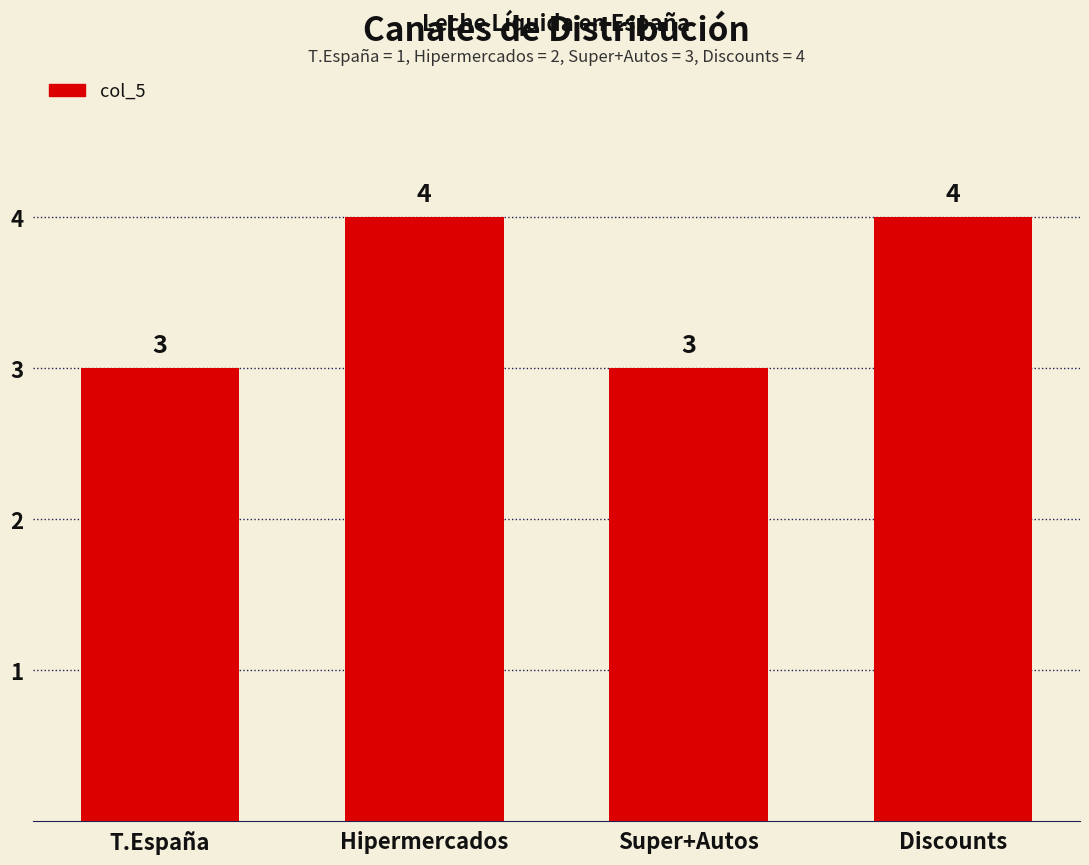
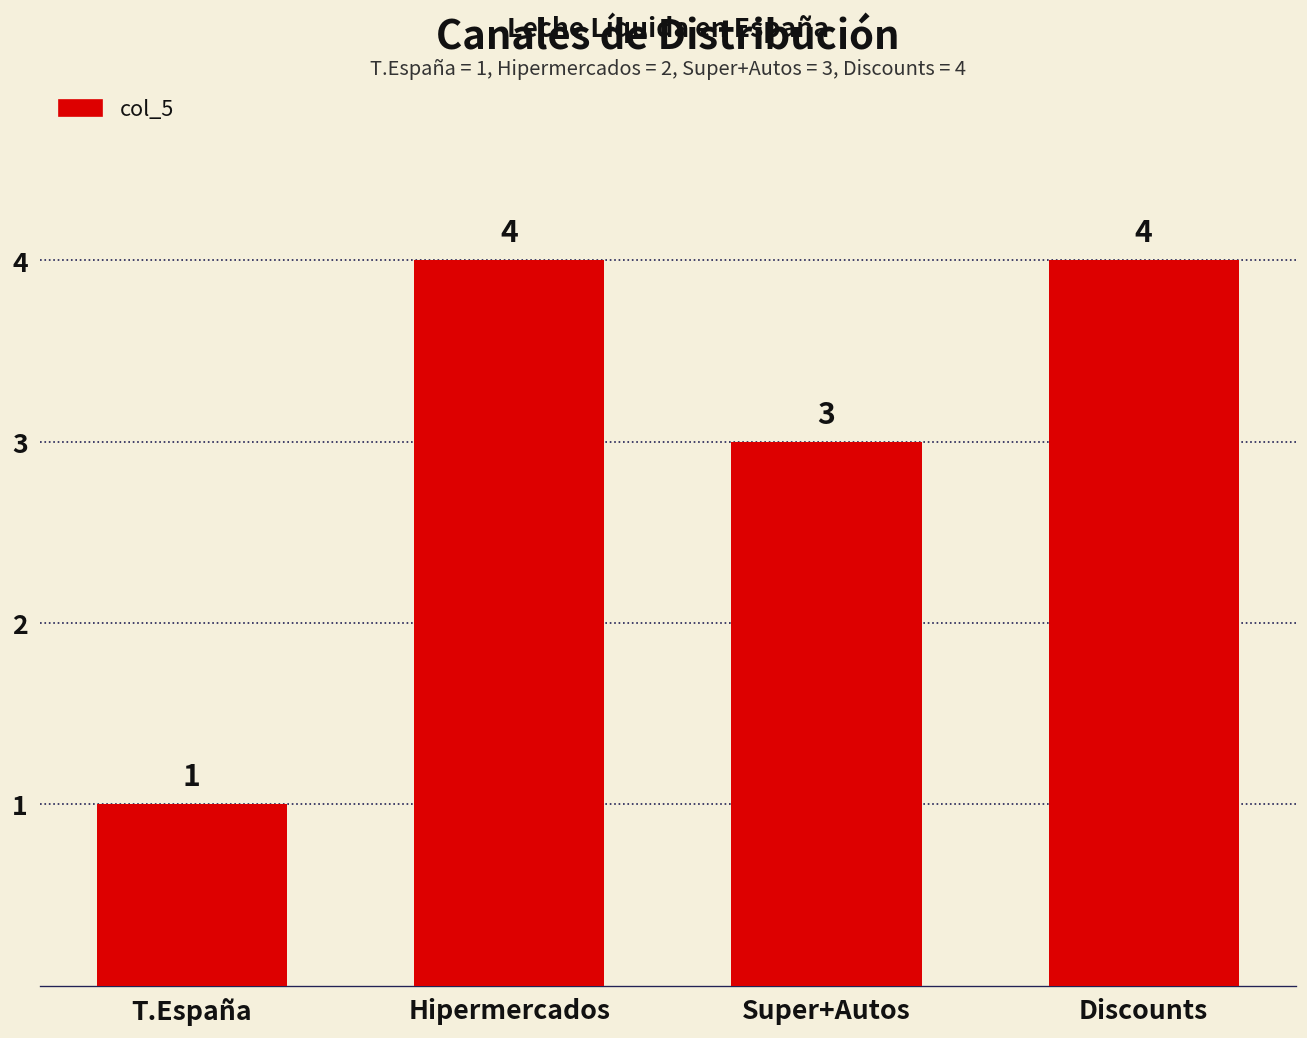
  {
-   "T.España": 3,
+   "T.España": 1,
    "Hipermercados": 4,
    "Super+Autos": 3,
    "Discounts": 4
  }
